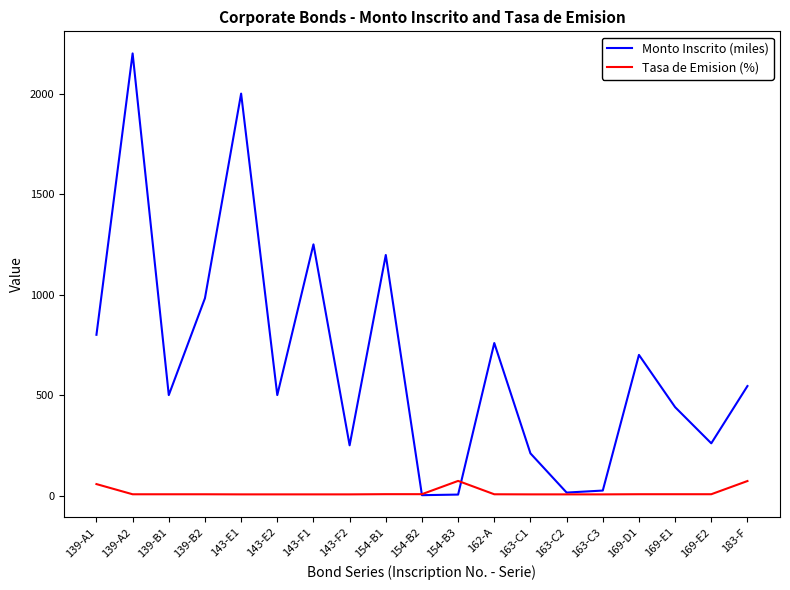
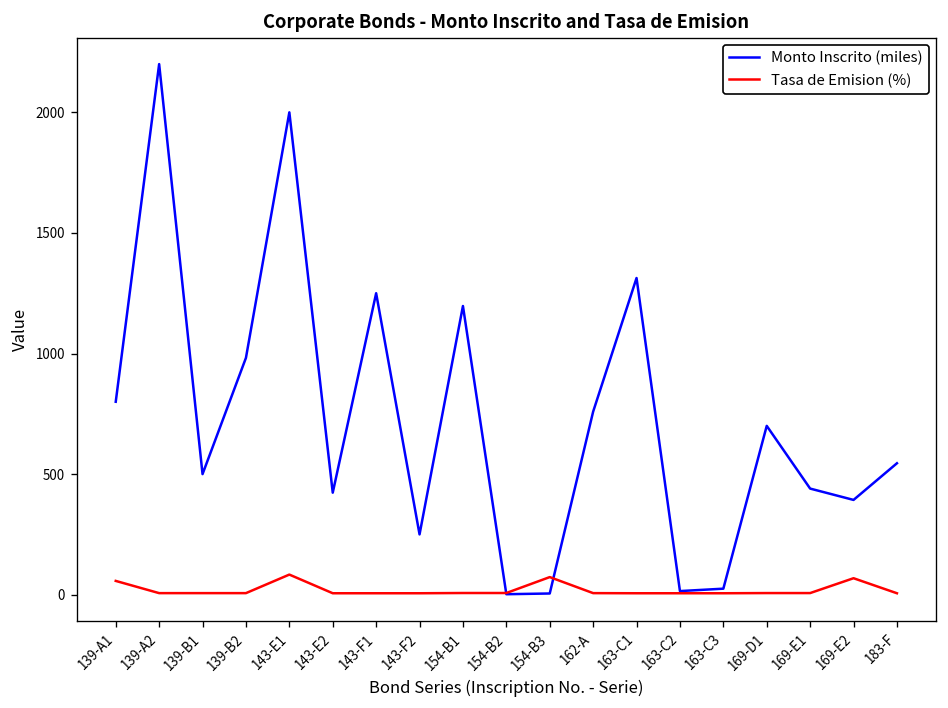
  {
    "Monto Inscrito (miles)": {
      "139-A1": 800,
      "139-A2": 2200,
      "139-B1": 500,
      "139-B2": 980,
      "143-E1": 2000,
-     "143-E2": 500,
+     "143-E2": 420,
      "143-F1": 1250,
      "143-F2": 250,
      "154-B1": 1200,
      "154-B3": 10,
      "162-A": 760,
-     "163-C1": 210,
+     "163-C1": 1310,
      "163-C3": 30,
      "169-D1": 700,
      "169-E1": 440,
-     "169-E2": 260,
+     "169-E2": 390,
      "183-F": 550
    },
    "Tasa de Emision (%)": {
      "139-A1": 60,
      "139-A2": 10,
      "139-B1": 10,
      "139-B2": 10,
-     "143-E1": 10,
+     "143-E1": 80,
      "143-E2": 10,
      "143-F1": 10,
      "143-F2": 10,
      "154-B1": 10,
      "154-B3": 70,
      "162-A": 10,
      "163-C1": 10,
      "163-C3": 10,
      "169-D1": 10,
      "169-E1": 10,
-     "169-E2": 10,
-     "183-F": 70
+     "169-E2": 70,
+     "183-F": 10
    }
  }
